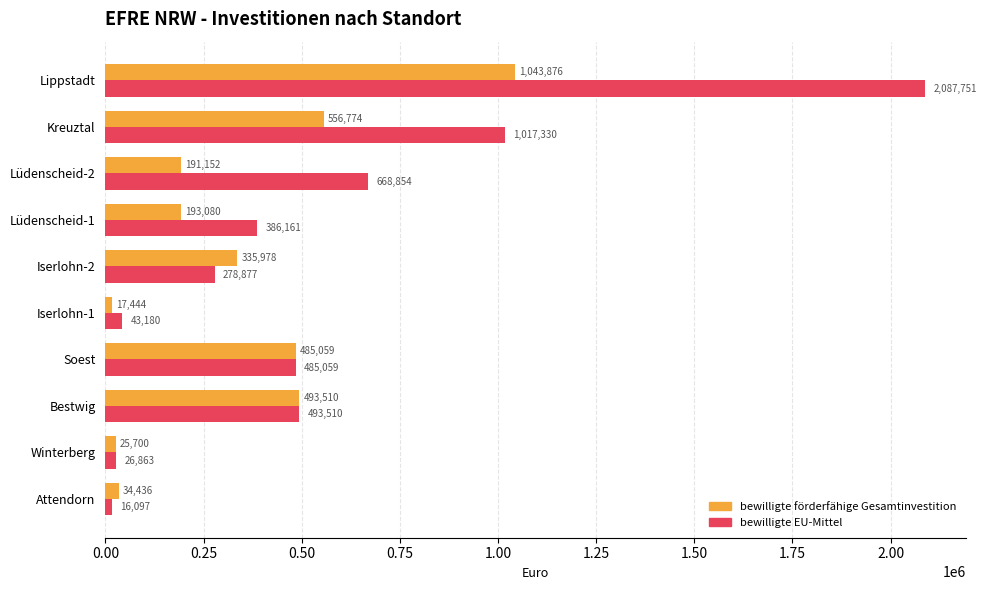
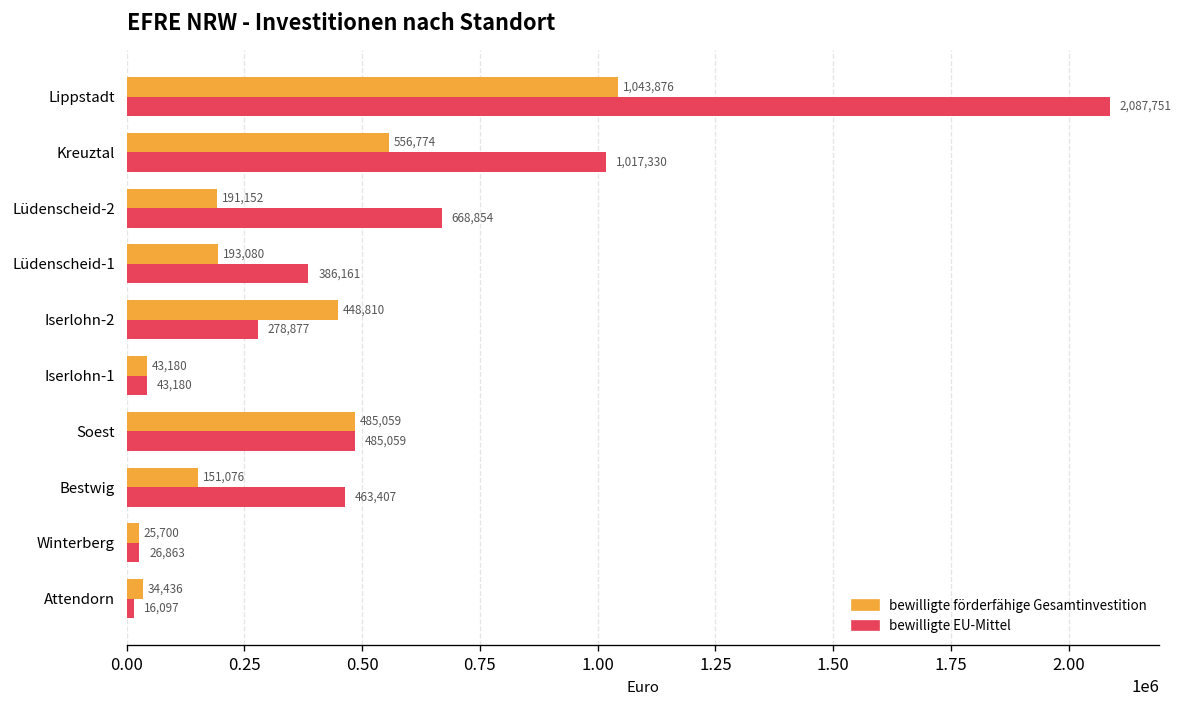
  {
    "bewilligte förderfähige Gesamtinvestition": {
      "Lippstadt": "1,043,876",
      "Kreuztal": "556,774",
      "Lüdenscheid-2": "191,152",
      "Lüdenscheid-1": "193,080",
-     "Iserlohn-2": "335,978",
-     "Iserlohn-1": "17,444",
+     "Iserlohn-2": "448,810",
+     "Iserlohn-1": "43,180",
      "Soest": "485,059",
-     "Bestwig": "493,510",
+     "Bestwig": "151,076",
      "Winterberg": "25,700",
      "Attendorn": "34,436"
    },
    "bewilligte EU-Mittel": {
      "Lippstadt": "2,087,751",
      "Kreuztal": "1,017,330",
      "Lüdenscheid-2": "668,854",
      "Lüdenscheid-1": "386,161",
      "Iserlohn-2": "278,877",
      "Iserlohn-1": "43,180",
      "Soest": "485,059",
-     "Bestwig": "493,510",
+     "Bestwig": "463,407",
      "Winterberg": "26,863",
      "Attendorn": "16,097"
    }
  }
